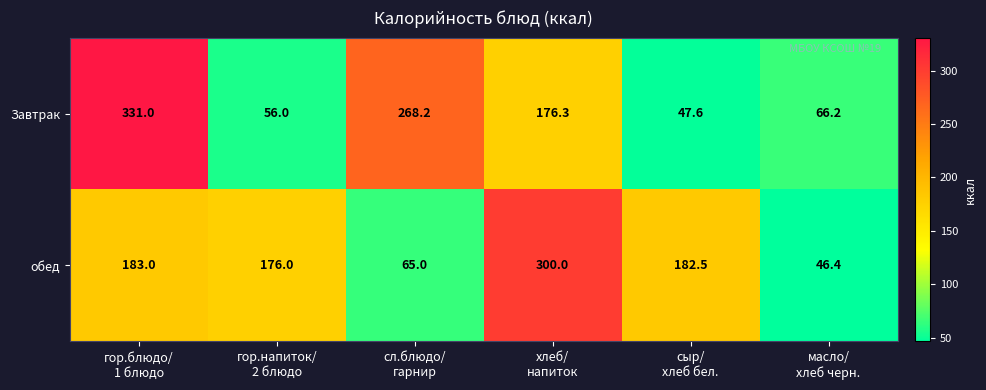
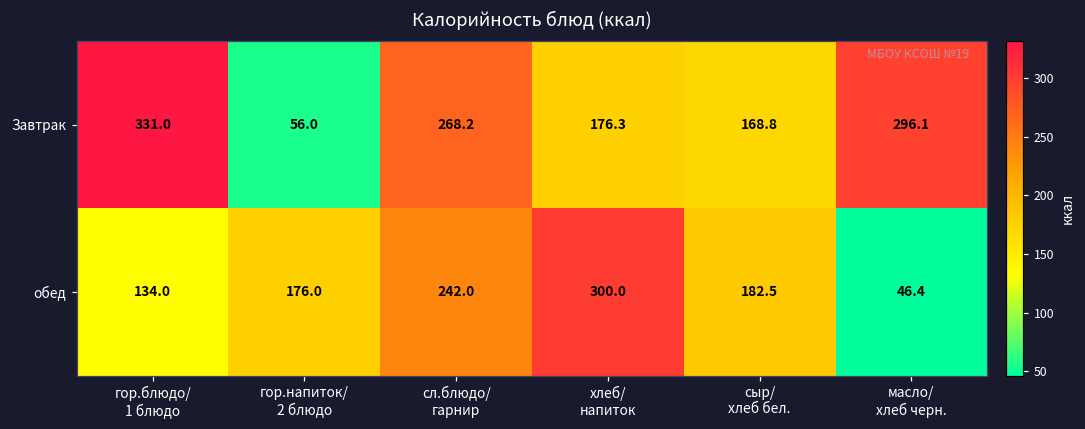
  {
    "Завтрак": {
      "гор.блюдо/ 1 блюдо": 331.0,
      "гор.напиток/ 2 блюдо": 56.0,
      "сл.блюдо/ гарнир": 268.2,
      "хлеб/ напиток": 176.3,
-     "сыр/ хлеб бел.": 47.6,
-     "масло/ хлеб черн.": 66.2
+     "сыр/ хлеб бел.": 168.8,
+     "масло/ хлеб черн.": 296.1
    },
    "обед": {
-     "гор.блюдо/ 1 блюдо": 183.0,
+     "гор.блюдо/ 1 блюдо": 134.0,
      "гор.напиток/ 2 блюдо": 176.0,
-     "сл.блюдо/ гарнир": 65.0,
+     "сл.блюдо/ гарнир": 242.0,
      "хлеб/ напиток": 300.0,
      "сыр/ хлеб бел.": 182.5,
      "масло/ хлеб черн.": 46.4
    }
  }
